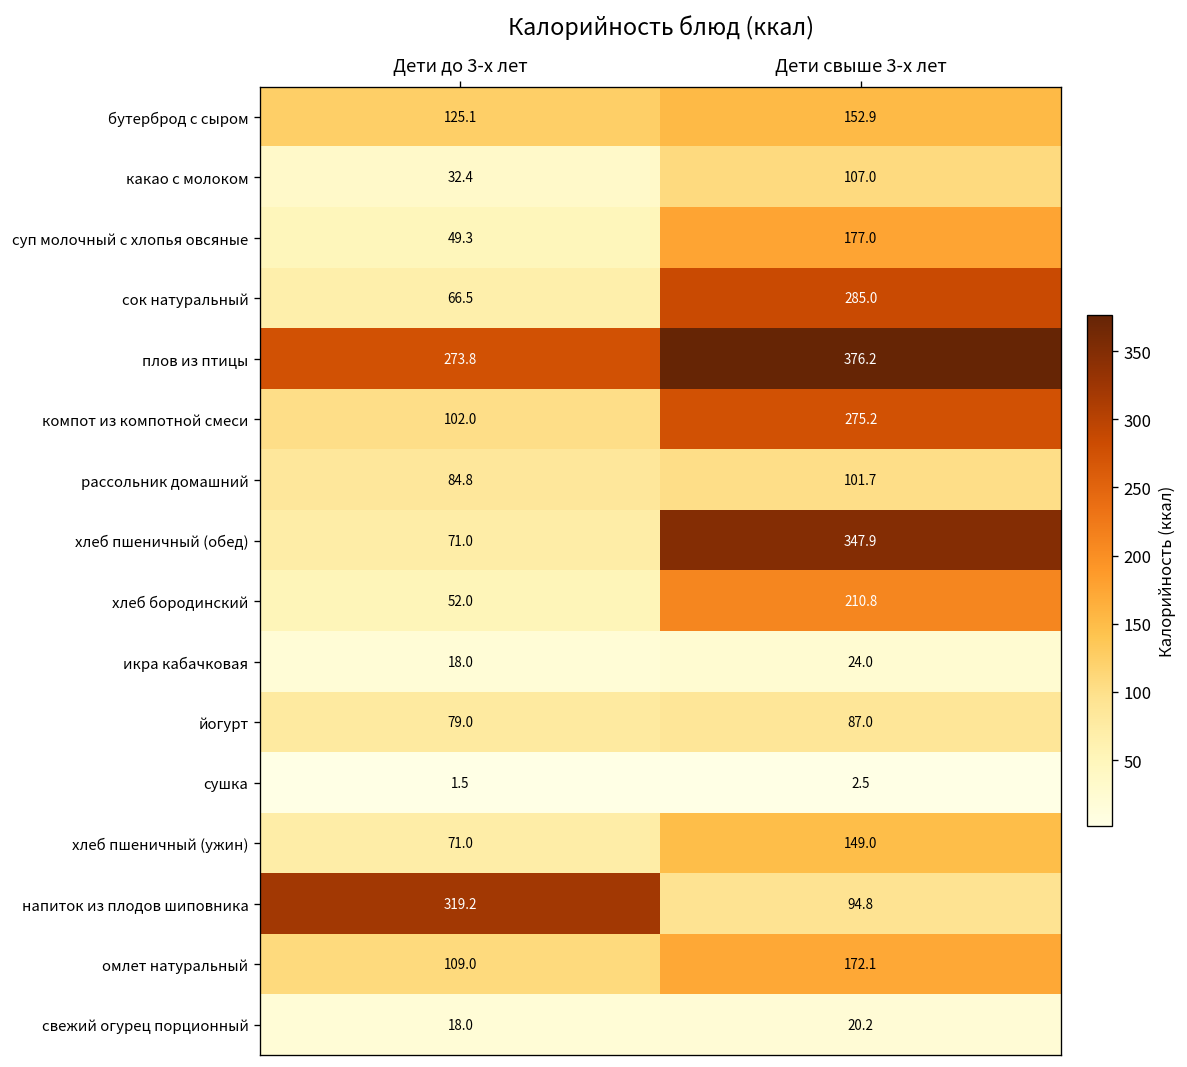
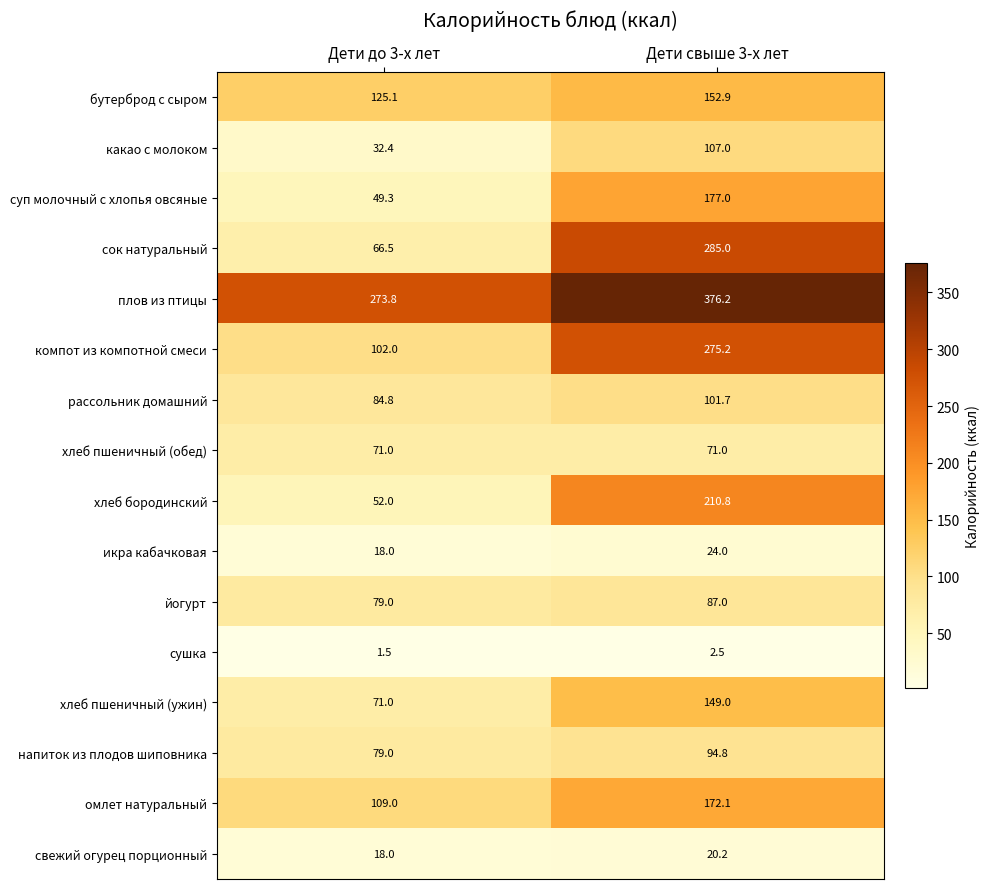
  {
    "бутерброд с сыром": {
      "Дети до 3-х лет": 125.1,
      "Дети свыше 3-х лет": 152.9
    },
    "какао с молоком": {
      "Дети до 3-х лет": 32.4,
      "Дети свыше 3-х лет": 107.0
    },
    "суп молочный с хлопья овсяные": {
      "Дети до 3-х лет": 49.3,
      "Дети свыше 3-х лет": 177.0
    },
    "сок натуральный": {
      "Дети до 3-х лет": 66.5,
      "Дети свыше 3-х лет": 285.0
    },
    "плов из птицы": {
      "Дети до 3-х лет": 273.8,
      "Дети свыше 3-х лет": 376.2
    },
    "компот из компотной смеси": {
      "Дети до 3-х лет": 102.0,
      "Дети свыше 3-х лет": 275.2
    },
    "рассольник домашний": {
      "Дети до 3-х лет": 84.8,
      "Дети свыше 3-х лет": 101.7
    },
    "хлеб пшеничный (обед)": {
      "Дети до 3-х лет": 71.0,
-     "Дети свыше 3-х лет": 347.9
+     "Дети свыше 3-х лет": 71.0
    },
    "хлеб бородинский": {
      "Дети до 3-х лет": 52.0,
      "Дети свыше 3-х лет": 210.8
    },
    "икра кабачковая": {
      "Дети до 3-х лет": 18.0,
      "Дети свыше 3-х лет": 24.0
    },
    "йогурт": {
      "Дети до 3-х лет": 79.0,
      "Дети свыше 3-х лет": 87.0
    },
    "сушка": {
      "Дети до 3-х лет": 1.5,
      "Дети свыше 3-х лет": 2.5
    },
    "хлеб пшеничный (ужин)": {
      "Дети до 3-х лет": 71.0,
      "Дети свыше 3-х лет": 149.0
    },
    "напиток из плодов шиповника": {
-     "Дети до 3-х лет": 319.2,
+     "Дети до 3-х лет": 79.0,
      "Дети свыше 3-х лет": 94.8
    },
    "омлет натуральный": {
      "Дети до 3-х лет": 109.0,
      "Дети свыше 3-х лет": 172.1
    },
    "свежий огурец порционный": {
      "Дети до 3-х лет": 18.0,
      "Дети свыше 3-х лет": 20.2
    }
  }
